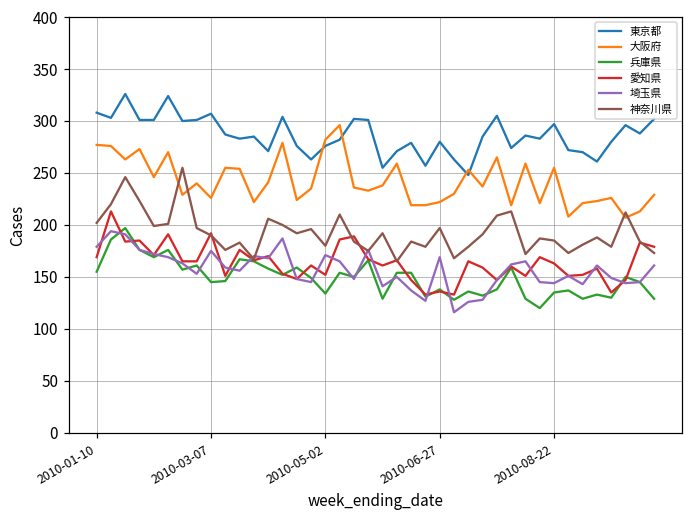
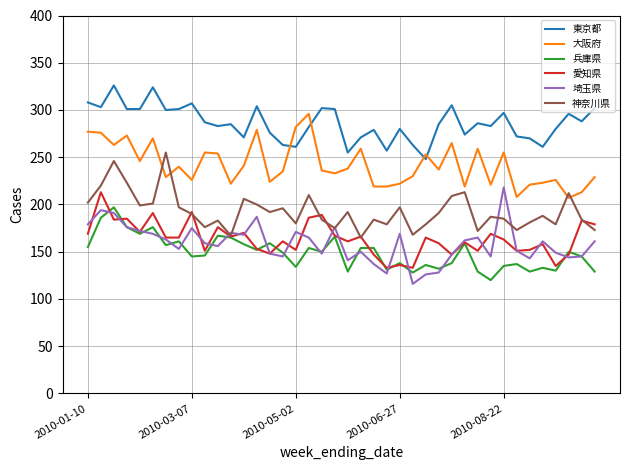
  {
    "東京都": {
      "2010-01-10": 310,
      "2010-03-07": 310,
-     "2010-05-02": 280,
+     "2010-05-02": 260,
      "2010-06-27": 280,
      "2010-08-22": 300
    },
    "大阪府": {
      "2010-01-10": 280,
      "2010-03-07": 230,
      "2010-05-02": 280,
      "2010-06-27": 220,
      "2010-08-22": 260
    },
    "兵庫県": {
      "2010-01-10": 160,
      "2010-03-07": 150,
      "2010-05-02": 130,
      "2010-08-22": 140
    },
    "愛知県": {
      "2010-01-10": 170,
      "2010-05-02": 150,
      "2010-08-22": 160
    },
    "埼玉県": {
      "2010-01-10": 180,
      "2010-03-07": 180,
      "2010-05-02": 170,
      "2010-06-27": 170,
-     "2010-08-22": 140
+     "2010-08-22": 220
    },
    "神奈川県": {
      "2010-01-10": 200,
      "2010-05-02": 180,
      "2010-06-27": 200,
      "2010-08-22": 190
    }
  }
